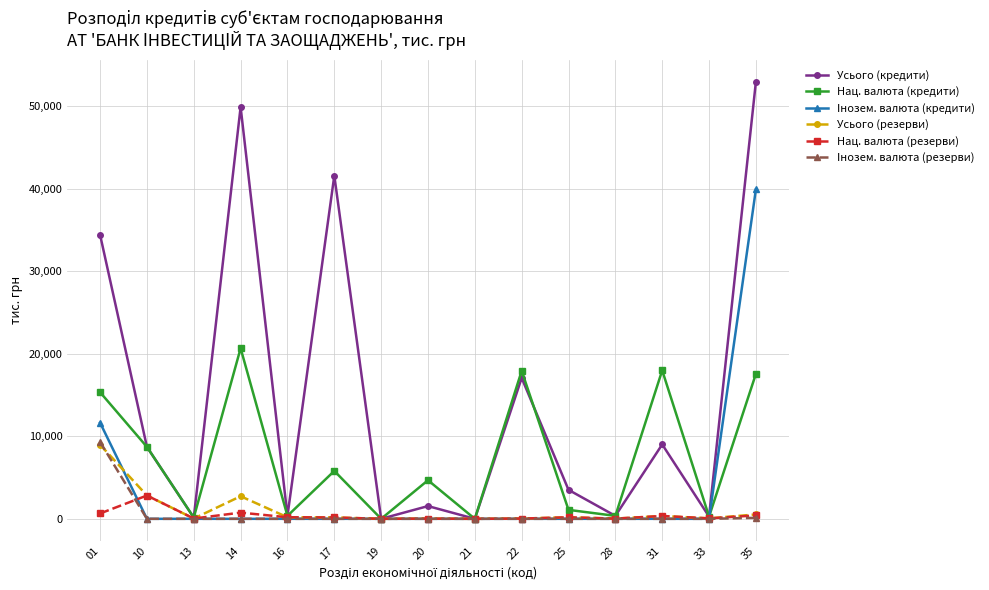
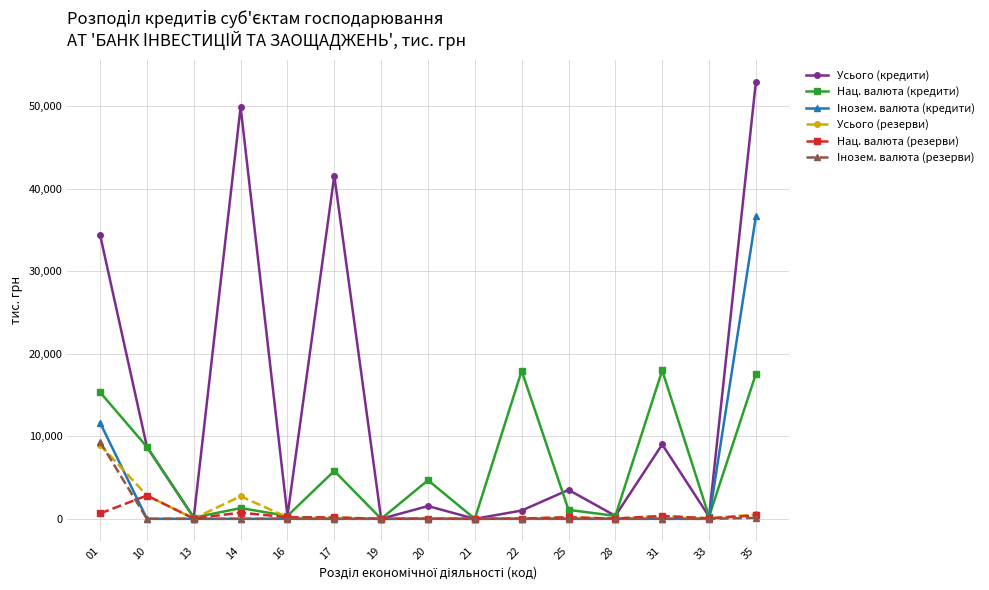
  {
    "Усього (кредити)": {
      "01": "34,000",
      "14": "50,000",
      "17": "42,000",
      "20": "2,000",
-     "22": "17,000",
+     "22": "1,000",
      "25": "4,000",
      "31": "9,000",
      "35": "53,000"
    },
    "Нац. валюта (кредити)": {
      "01": "15,000",
-     "14": "21,000",
+     "14": "1,000",
      "17": "6,000",
      "20": "5,000",
      "22": "18,000",
      "25": "1,000",
      "31": "18,000",
      "35": "18,000"
    },
    "Інозем. валюта (кредити)": {
      "01": "12,000",
-     "35": "40,000"
+     "35": "37,000"
    },
    "Усього (резерви)": {
      "01": "9,000",
      "14": "3,000"
    },
    "Нац. валюта (резерви)": {
      "01": "1,000",
      "14": "1,000"
    },
    "Інозем. валюта (резерви)": {
      "01": "9,000"
    }
  }
